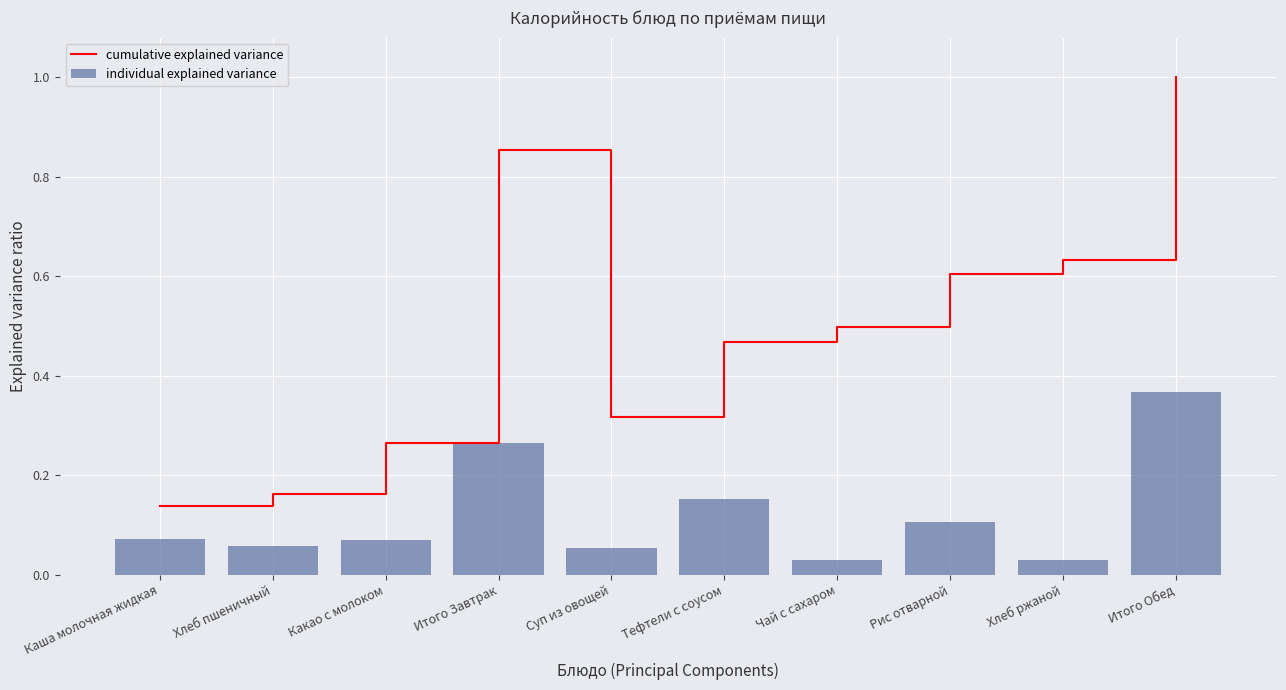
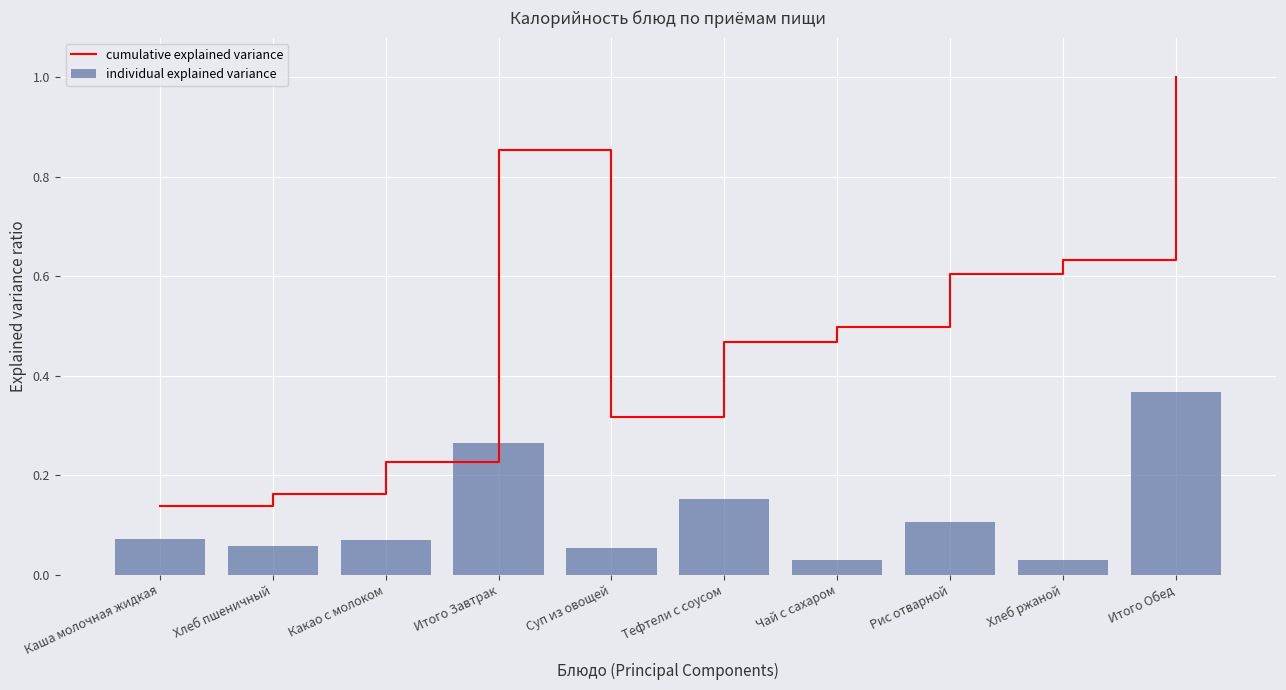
  {
    "cumulative explained variance": {
      "Каша молочная жидкая": 0.14,
      "Хлеб пшеничный": 0.16,
-     "Какао с молоком": 0.26,
+     "Какао с молоком": 0.23,
      "Итого Завтрак": 0.85,
      "Суп из овощей": 0.32,
      "Тефтели с соусом": 0.47,
      "Чай с сахаром": 0.50,
      "Рис отварной": 0.60,
      "Хлеб ржаной": 0.63,
      "Итого Обед": 1.00
    },
    "individual explained variance": {
      "Каша молочная жидкая": 0.07,
      "Хлеб пшеничный": 0.06,
      "Какао с молоком": 0.07,
      "Итого Завтрак": 0.26,
      "Суп из овощей": 0.05,
      "Тефтели с соусом": 0.15,
      "Чай с сахаром": 0.03,
      "Рис отварной": 0.11,
      "Хлеб ржаной": 0.03,
      "Итого Обед": 0.37
    }
  }
